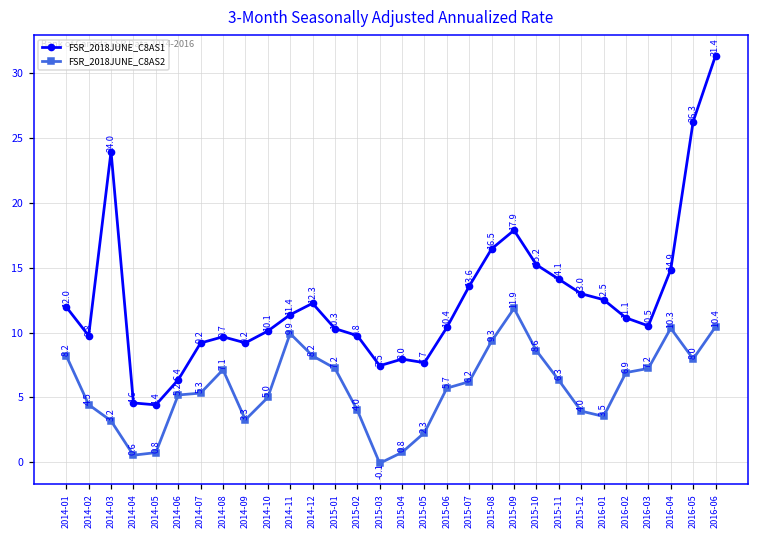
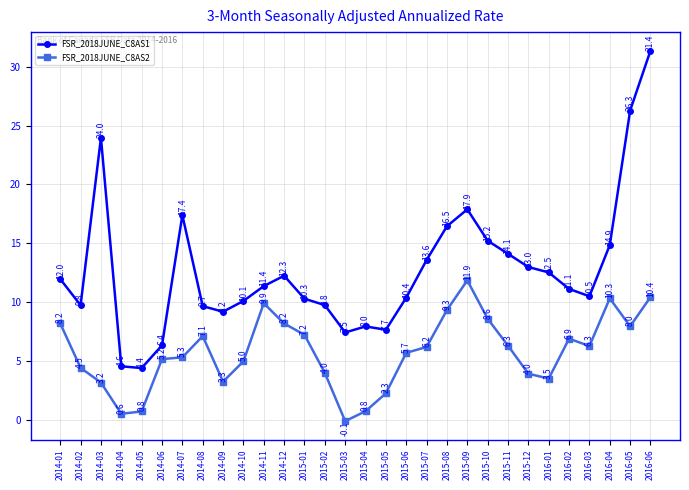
  {
    "FSR_2018JUNE_C8AS1": {
      "2014-01": 12.0,
      "2014-02": 9.8,
      "2014-03": 24.0,
      "2014-04": 4.6,
      "2014-05": 4.4,
      "2014-06": 6.4,
-     "2014-07": 9.2,
+     "2014-07": 17.4,
      "2014-08": 9.7,
      "2014-09": 9.2,
      "2014-10": 10.1,
      "2014-11": 11.4,
      "2014-12": 12.3,
      "2015-01": 10.3,
      "2015-02": 9.8,
      "2015-03": 7.5,
      "2015-04": 8.0,
      "2015-05": 7.7,
      "2015-06": 10.4,
      "2015-07": 13.6,
      "2015-08": 16.5,
      "2015-09": 17.9,
      "2015-10": 15.2,
      "2015-11": 14.1,
      "2015-12": 13.0,
      "2016-01": 12.5,
      "2016-02": 11.1,
      "2016-03": 10.5,
      "2016-04": 14.9,
      "2016-05": 26.3,
      "2016-06": 31.4
    },
    "FSR_2018JUNE_C8AS2": {
      "2014-01": 8.2,
      "2014-02": 4.5,
      "2014-03": 3.2,
      "2014-04": 0.6,
      "2014-05": 0.8,
      "2014-06": 5.2,
      "2014-07": 5.3,
      "2014-08": 7.1,
      "2014-09": 3.3,
      "2014-10": 5.0,
      "2014-11": 9.9,
      "2014-12": 8.2,
      "2015-01": 7.2,
      "2015-02": 4.0,
      "2015-03": -0.1,
      "2015-04": 0.8,
      "2015-05": 2.3,
      "2015-06": 5.7,
      "2015-07": 6.2,
      "2015-08": 9.3,
      "2015-09": 11.9,
      "2015-10": 8.6,
      "2015-11": 6.3,
      "2015-12": 4.0,
      "2016-01": 3.5,
      "2016-02": 6.9,
-     "2016-03": 7.2,
+     "2016-03": 6.3,
      "2016-04": 10.3,
      "2016-05": 8.0,
      "2016-06": 10.4
    }
  }
